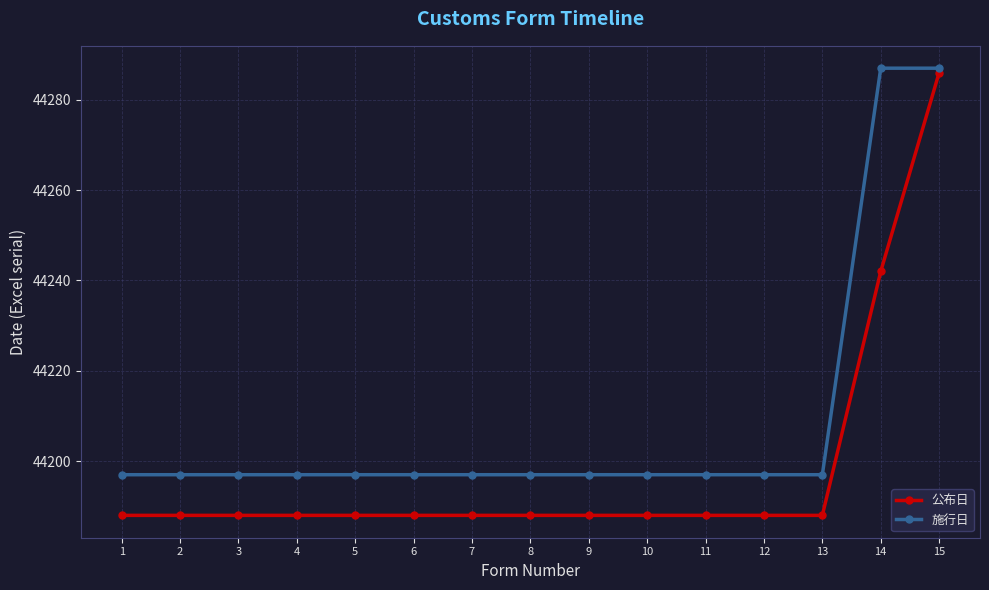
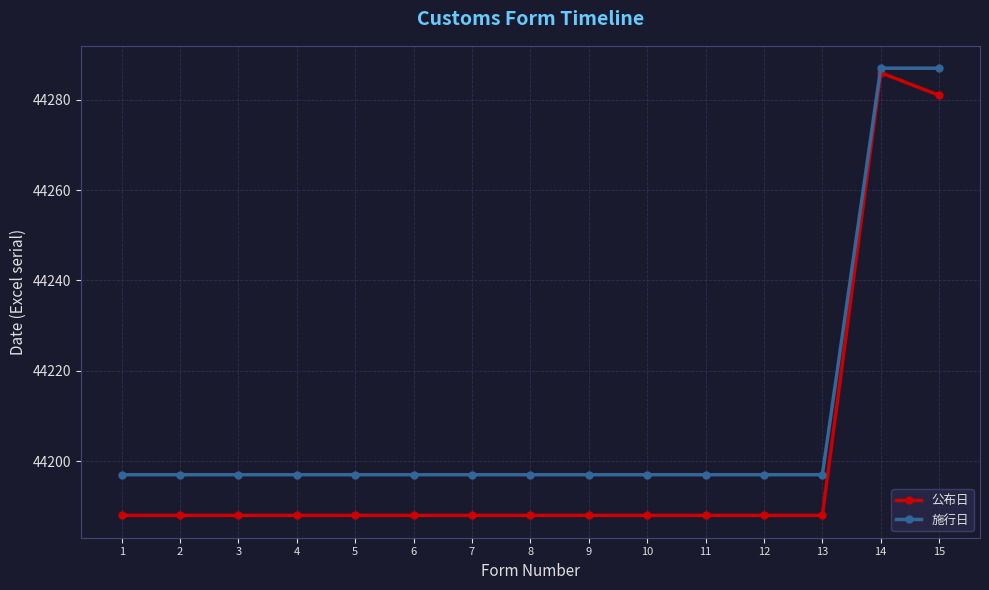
  {
    "公布日": {
      "1": 44188,
      "2": 44188,
      "3": 44188,
      "4": 44188,
      "5": 44188,
      "6": 44188,
      "7": 44188,
      "8": 44188,
      "9": 44188,
      "10": 44188,
      "11": 44188,
      "12": 44188,
      "13": 44188,
-     "14": 44242,
-     "15": 44286
+     "14": 44286,
+     "15": 44281
    },
    "施行日": {
      "1": 44197,
      "2": 44197,
      "3": 44197,
      "4": 44197,
      "5": 44197,
      "6": 44197,
      "7": 44197,
      "8": 44197,
      "9": 44197,
      "10": 44197,
      "11": 44197,
      "12": 44197,
      "13": 44197,
      "14": 44287,
      "15": 44287
    }
  }
